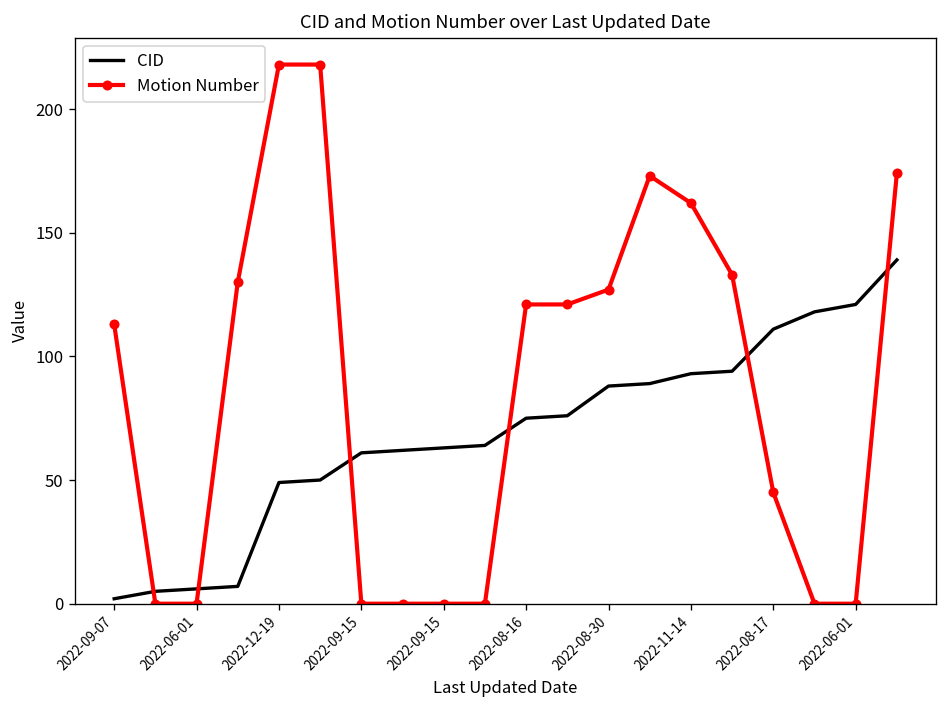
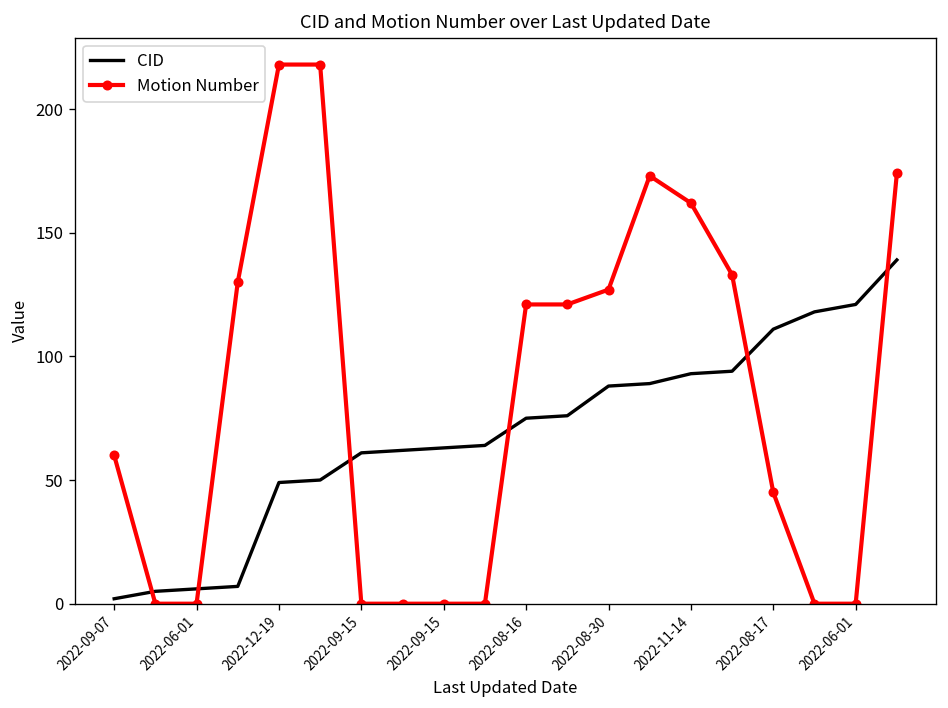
  {
    "CID": {
      "2022-09-07": 2,
      "2022-08-17": 111
    },
    "Motion Number": {
-     "2022-09-07": 113,
+     "2022-09-07": 60,
      "2022-08-17": 45
    }
  }
